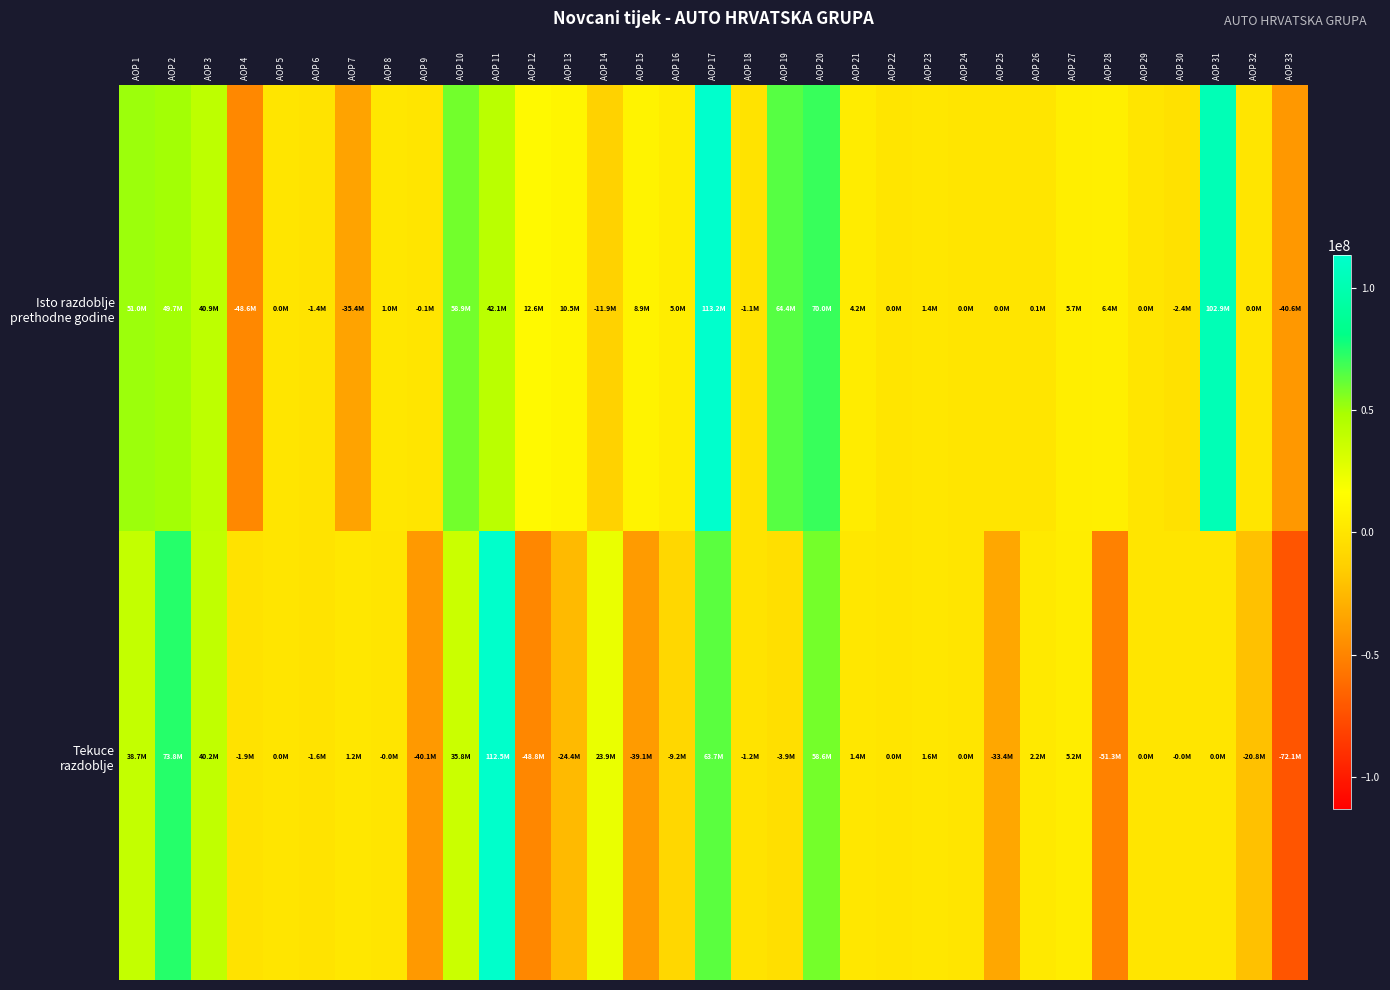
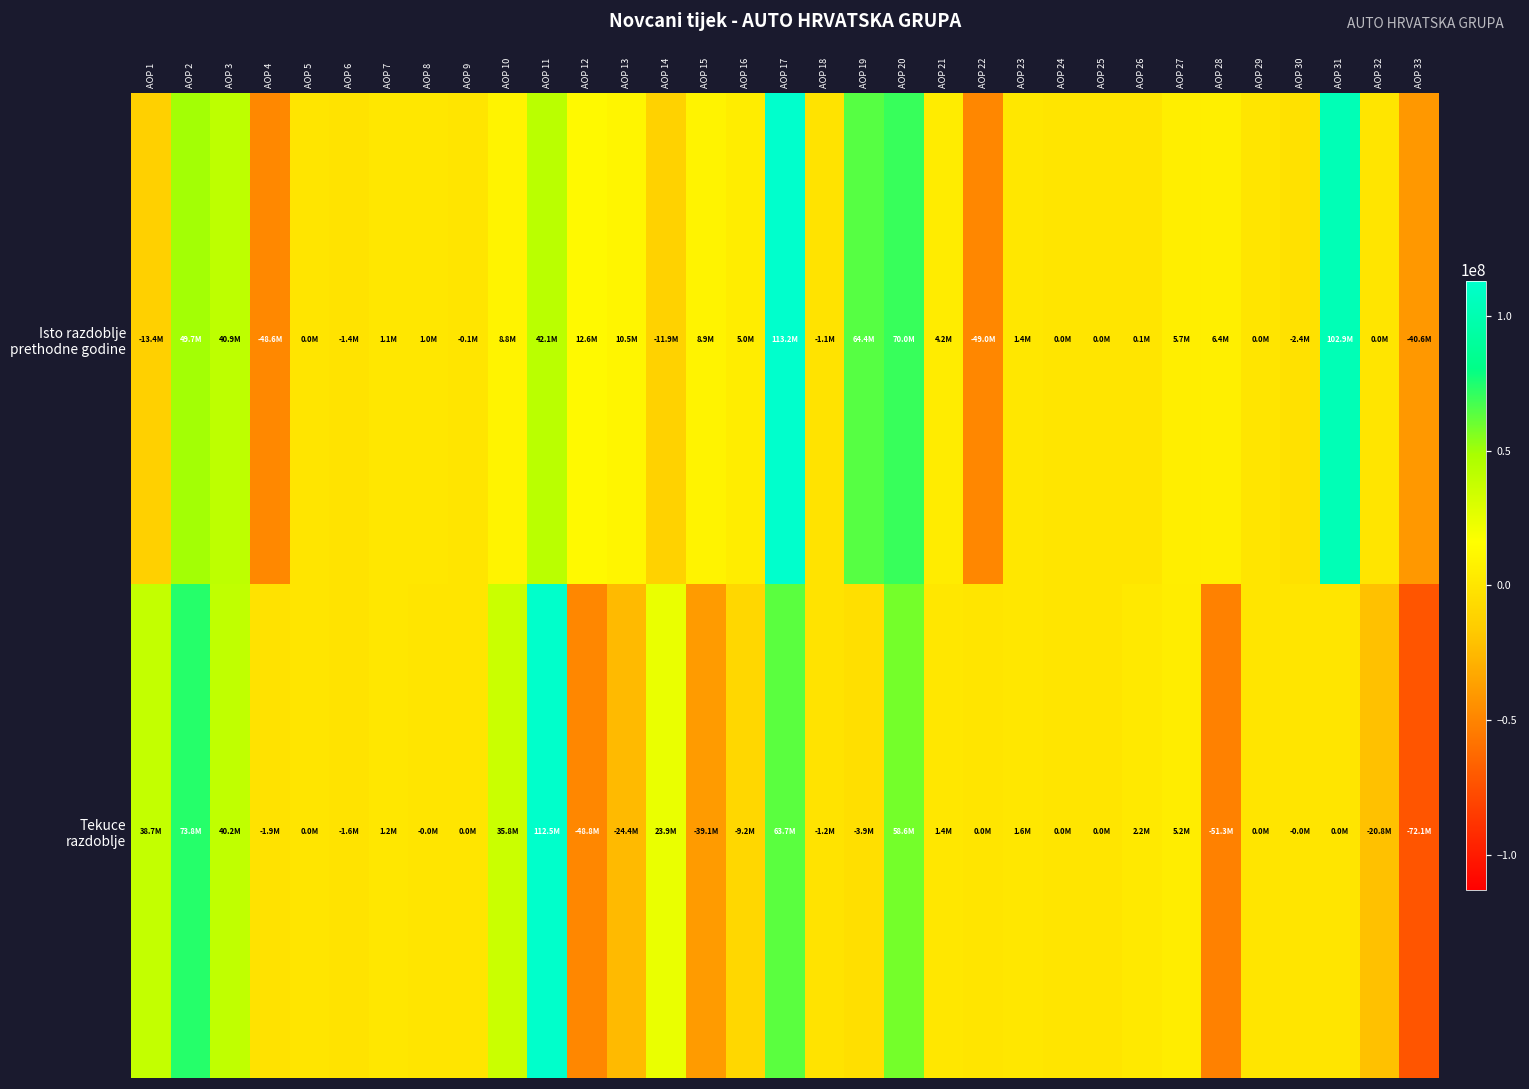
  {
    "Isto razdoblje prethodne godine": {
-     "AOP 1": "51.0M",
+     "AOP 1": "-13.4M",
      "AOP 2": "49.7M",
      "AOP 3": "40.9M",
      "AOP 4": "-48.6M",
      "AOP 5": "0.0M",
      "AOP 6": "-1.4M",
-     "AOP 7": "-35.4M",
+     "AOP 7": "1.1M",
      "AOP 8": "1.0M",
      "AOP 9": "-0.1M",
-     "AOP 10": "58.9M",
+     "AOP 10": "8.8M",
      "AOP 11": "42.1M",
      "AOP 12": "12.6M",
      "AOP 13": "10.5M",
      "AOP 14": "-11.9M",
      "AOP 15": "8.9M",
      "AOP 16": "5.0M",
      "AOP 17": "113.2M",
      "AOP 18": "-1.1M",
      "AOP 19": "64.4M",
      "AOP 20": "70.0M",
      "AOP 21": "4.2M",
-     "AOP 22": "0.0M",
+     "AOP 22": "-49.0M",
      "AOP 23": "1.4M",
      "AOP 24": "0.0M",
      "AOP 25": "0.0M",
      "AOP 26": "0.1M",
      "AOP 27": "5.7M",
      "AOP 28": "6.4M",
      "AOP 29": "0.0M",
      "AOP 30": "-2.4M",
      "AOP 31": "102.9M",
      "AOP 32": "0.0M",
      "AOP 33": "-40.6M"
    },
    "Tekuce razdoblje": {
      "AOP 1": "38.7M",
      "AOP 2": "73.8M",
      "AOP 3": "40.2M",
      "AOP 4": "-1.9M",
      "AOP 5": "0.0M",
      "AOP 6": "-1.6M",
      "AOP 7": "1.2M",
      "AOP 8": "-0.0M",
-     "AOP 9": "-40.1M",
+     "AOP 9": "0.0M",
      "AOP 10": "35.8M",
      "AOP 11": "112.5M",
      "AOP 12": "-48.8M",
      "AOP 13": "-24.4M",
      "AOP 14": "23.9M",
      "AOP 15": "-39.1M",
      "AOP 16": "-9.2M",
      "AOP 17": "63.7M",
      "AOP 18": "-1.2M",
      "AOP 19": "-3.9M",
      "AOP 20": "58.6M",
      "AOP 21": "1.4M",
      "AOP 22": "0.0M",
      "AOP 23": "1.6M",
      "AOP 24": "0.0M",
-     "AOP 25": "-33.4M",
+     "AOP 25": "0.0M",
      "AOP 26": "2.2M",
      "AOP 27": "5.2M",
      "AOP 28": "-51.3M",
      "AOP 29": "0.0M",
      "AOP 30": "-0.0M",
      "AOP 31": "0.0M",
      "AOP 32": "-20.8M",
      "AOP 33": "-72.1M"
    }
  }
